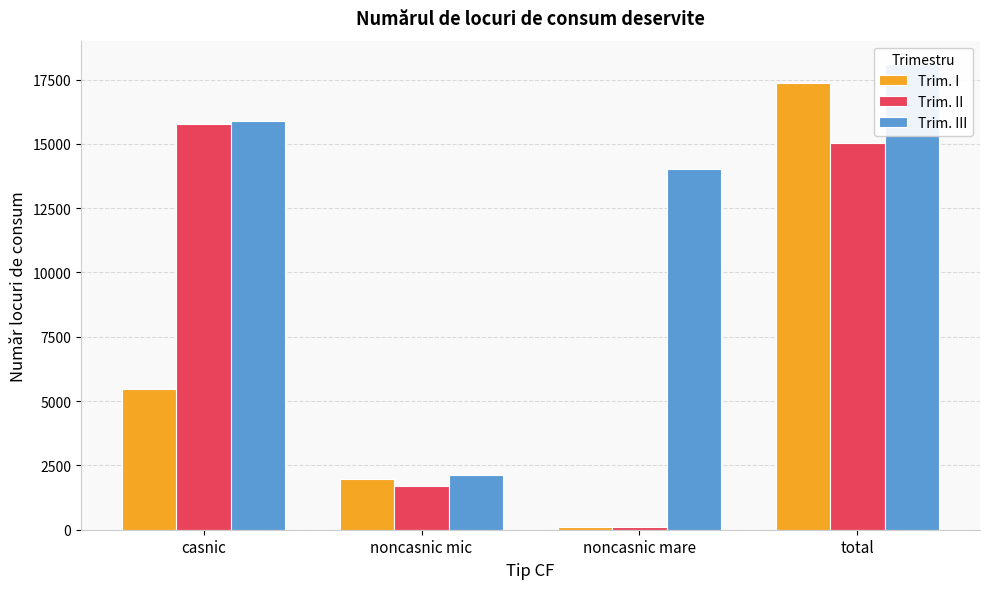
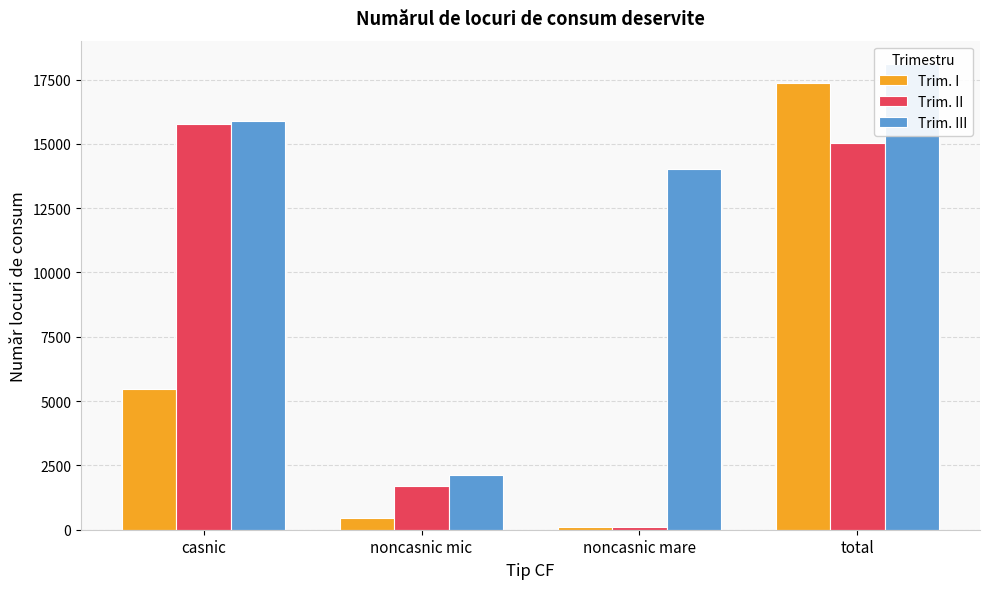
  {
    "Trim. I": {
      "casnic": 5500,
-     "noncasnic mic": 2000,
+     "noncasnic mic": 500,
      "noncasnic mare": 100,
      "total": 17400
    },
    "Trim. II": {
      "casnic": 15800,
      "noncasnic mic": 1700,
      "noncasnic mare": 100,
      "total": 15000
    },
    "Trim. III": {
      "casnic": 15900,
      "noncasnic mic": 2100,
      "noncasnic mare": 14000
    }
  }
